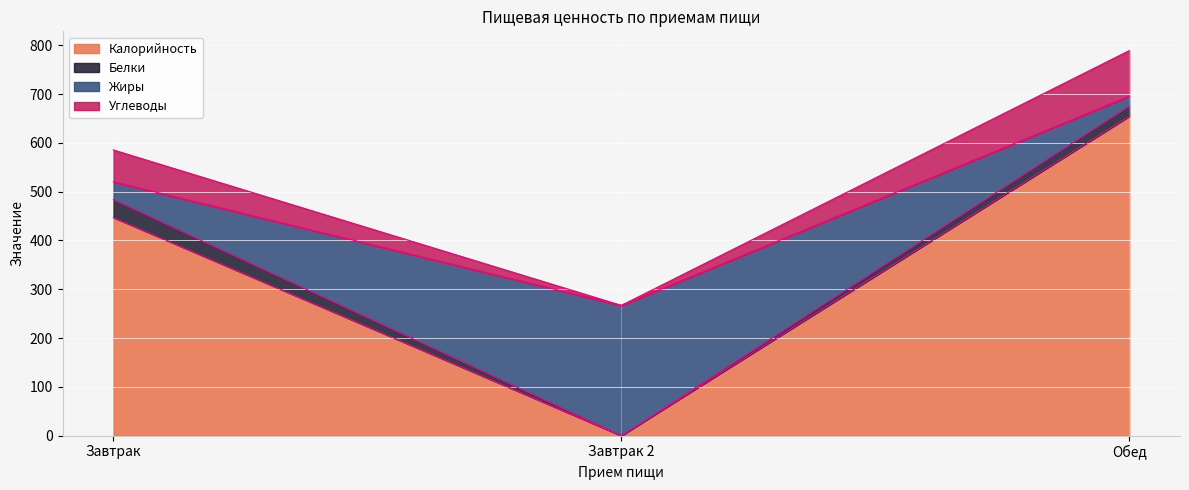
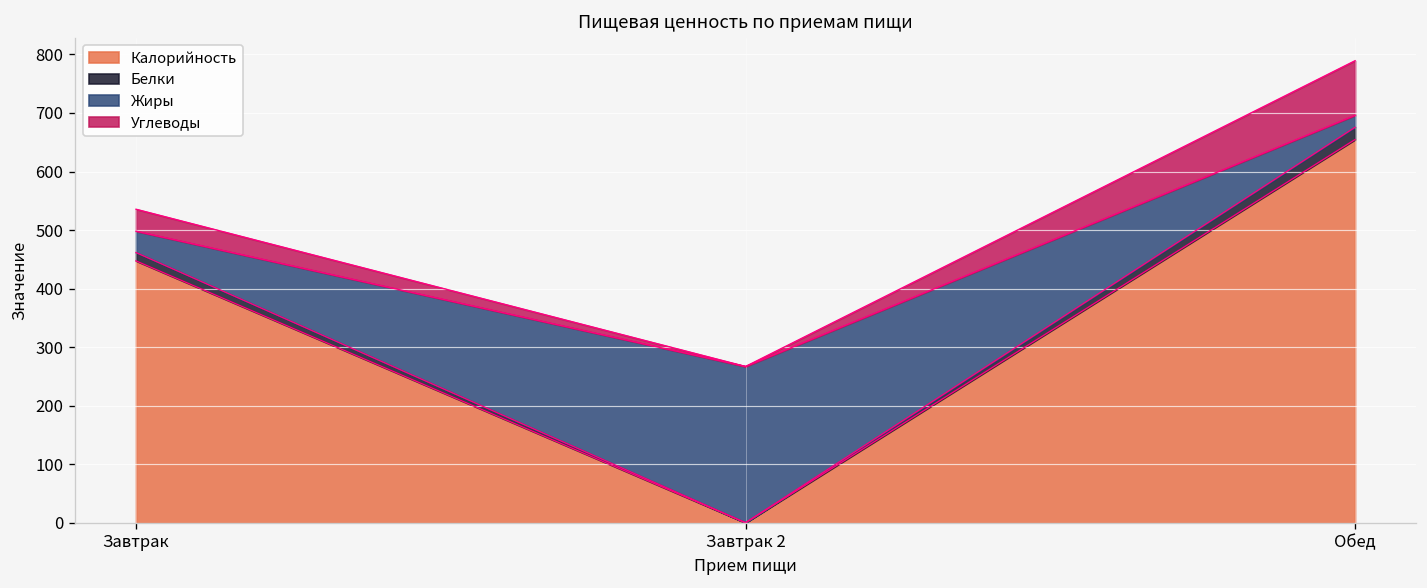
  {
    "Калорийность": {
      "Завтрак": 450,
      "Обед": 650
    },
    "Белки": {
-     "Завтрак": 40,
+     "Завтрак": 10,
      "Обед": 20
    },
    "Жиры": {
      "Завтрак": 40,
      "Обед": 20
    },
    "Углеводы": {
-     "Завтрак": 70,
+     "Завтрак": 40,
      "Обед": 90
    }
  }
